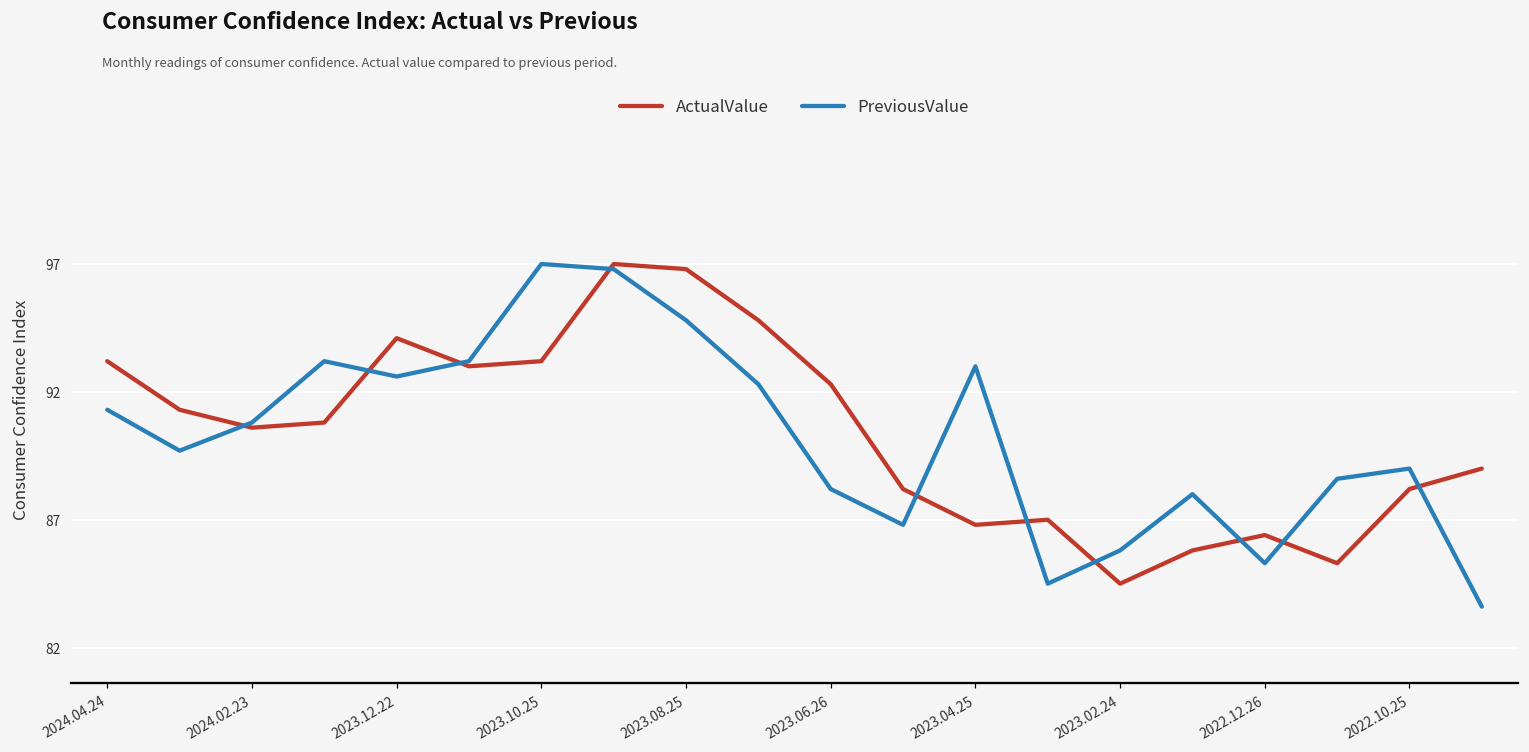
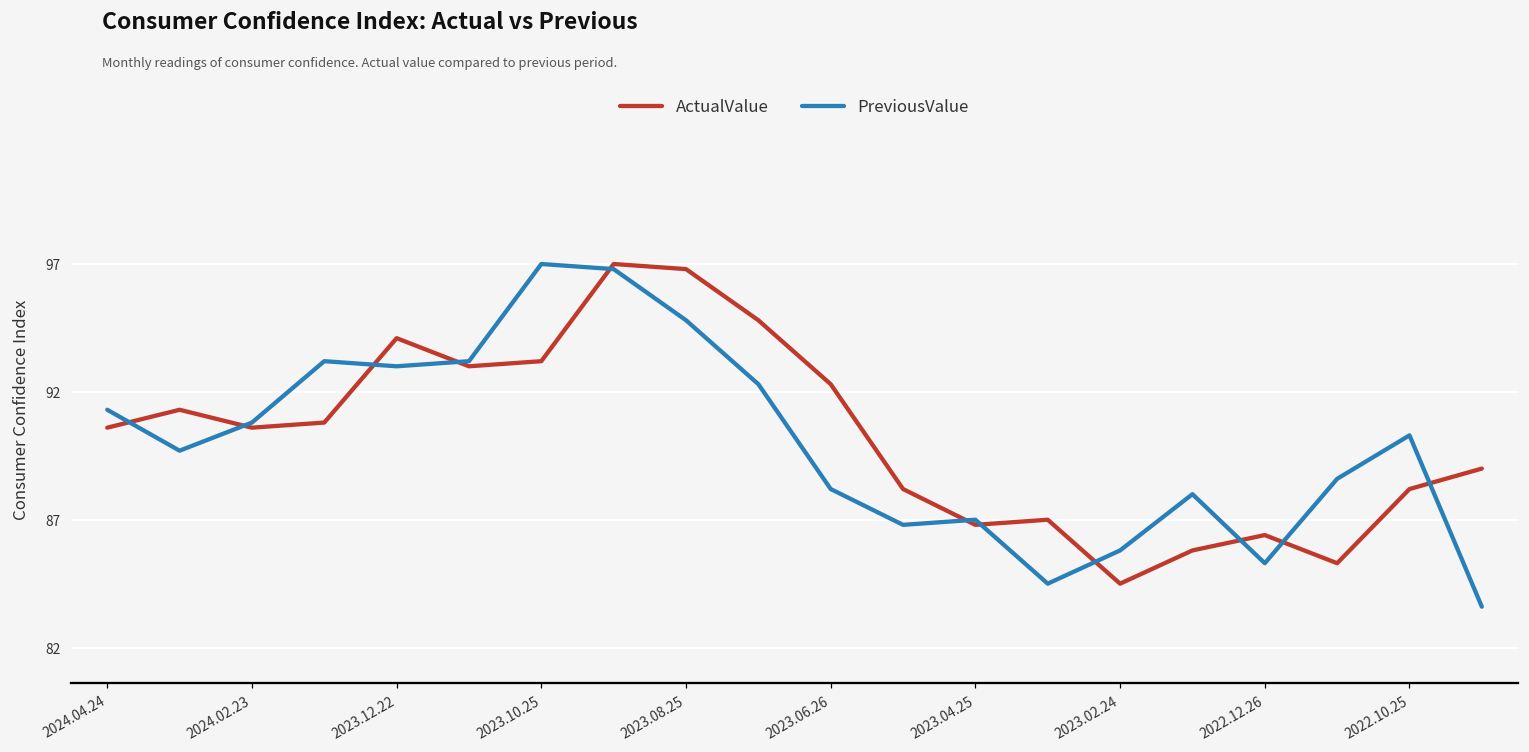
  {
    "ActualValue": {
-     "2024.04.24": 93.2,
+     "2024.04.24": 90.6,
      "2024.02.23": 90.6,
      "2023.12.22": 94.1,
      "2023.10.25": 93.2,
      "2023.08.25": 96.8,
      "2023.06.26": 92.3,
      "2023.04.25": 86.8,
      "2023.02.24": 84.5,
      "2022.12.26": 86.4,
      "2022.10.25": 88.2
    },
    "PreviousValue": {
      "2024.04.24": 91.3,
      "2024.02.23": 90.8,
-     "2023.12.22": 92.6,
+     "2023.12.22": 93.0,
      "2023.10.25": 97.0,
      "2023.08.25": 94.8,
      "2023.06.26": 88.2,
-     "2023.04.25": 93,
+     "2023.04.25": 87,
      "2023.02.24": 85.8,
      "2022.12.26": 85.3,
-     "2022.10.25": 89.0
+     "2022.10.25": 90.3
    }
  }
